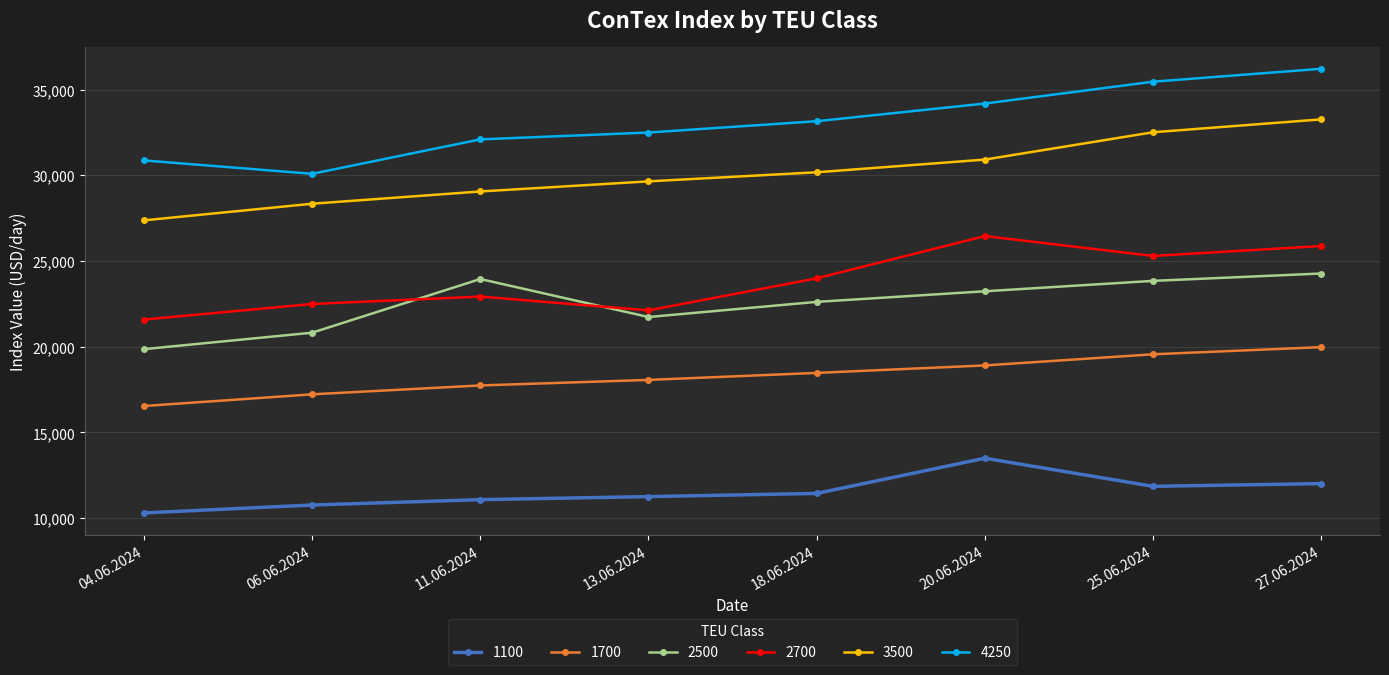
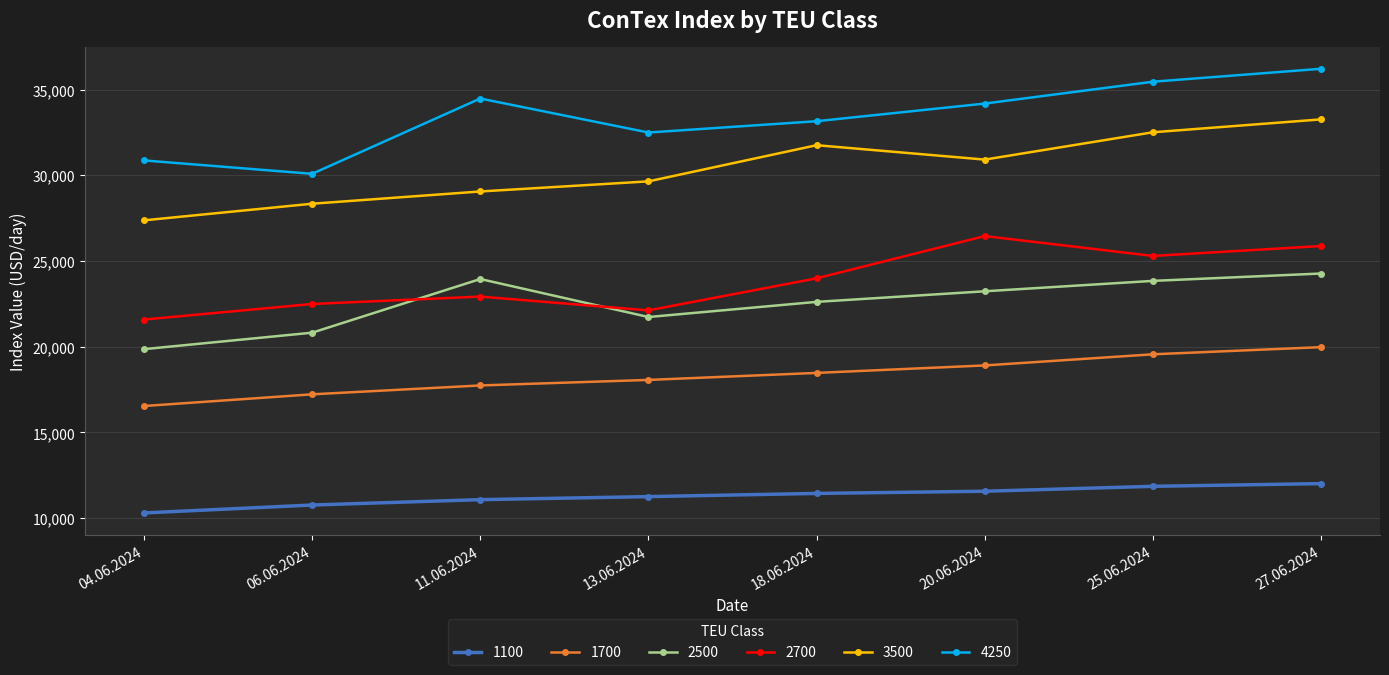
  {
    "1100": {
      "04.06.2024": "10,300",
      "06.06.2024": "10,800",
      "11.06.2024": "11,100",
      "13.06.2024": "11,300",
      "18.06.2024": "11,400",
-     "20.06.2024": "13,500",
+     "20.06.2024": "11,600",
      "25.06.2024": "11,900",
      "27.06.2024": "12,000"
    },
    "1700": {
      "04.06.2024": "16,500",
      "06.06.2024": "17,200",
      "11.06.2024": "17,700",
      "13.06.2024": "18,100",
      "18.06.2024": "18,500",
      "20.06.2024": "18,900",
      "25.06.2024": "19,600",
      "27.06.2024": "20,000"
    },
    "2500": {
      "04.06.2024": "19,900",
      "06.06.2024": "20,800",
      "11.06.2024": "24,000",
      "13.06.2024": "21,700",
      "18.06.2024": "22,600",
      "20.06.2024": "23,200",
      "25.06.2024": "23,800",
      "27.06.2024": "24,300"
    },
    "2700": {
      "04.06.2024": "21,600",
      "06.06.2024": "22,500",
      "11.06.2024": "22,900",
      "13.06.2024": "22,100",
      "18.06.2024": "24,000",
      "20.06.2024": "26,500",
      "25.06.2024": "25,300",
      "27.06.2024": "25,900"
    },
    "3500": {
      "04.06.2024": "27,400",
      "06.06.2024": "28,300",
      "11.06.2024": "29,100",
      "13.06.2024": "29,700",
-     "18.06.2024": "30,200",
+     "18.06.2024": "31,800",
      "20.06.2024": "30,900",
      "25.06.2024": "32,500",
      "27.06.2024": "33,300"
    },
    "4250": {
      "04.06.2024": "30,900",
      "06.06.2024": "30,100",
-     "11.06.2024": "32,100",
+     "11.06.2024": "34,500",
      "13.06.2024": "32,500",
      "18.06.2024": "33,200",
      "20.06.2024": "34,200",
      "25.06.2024": "35,500",
      "27.06.2024": "36,200"
    }
  }
